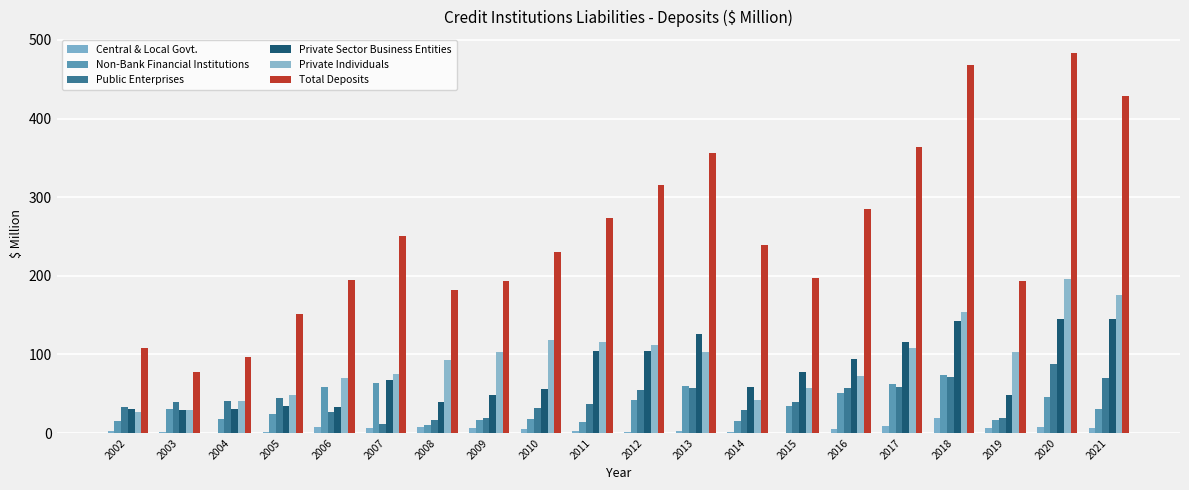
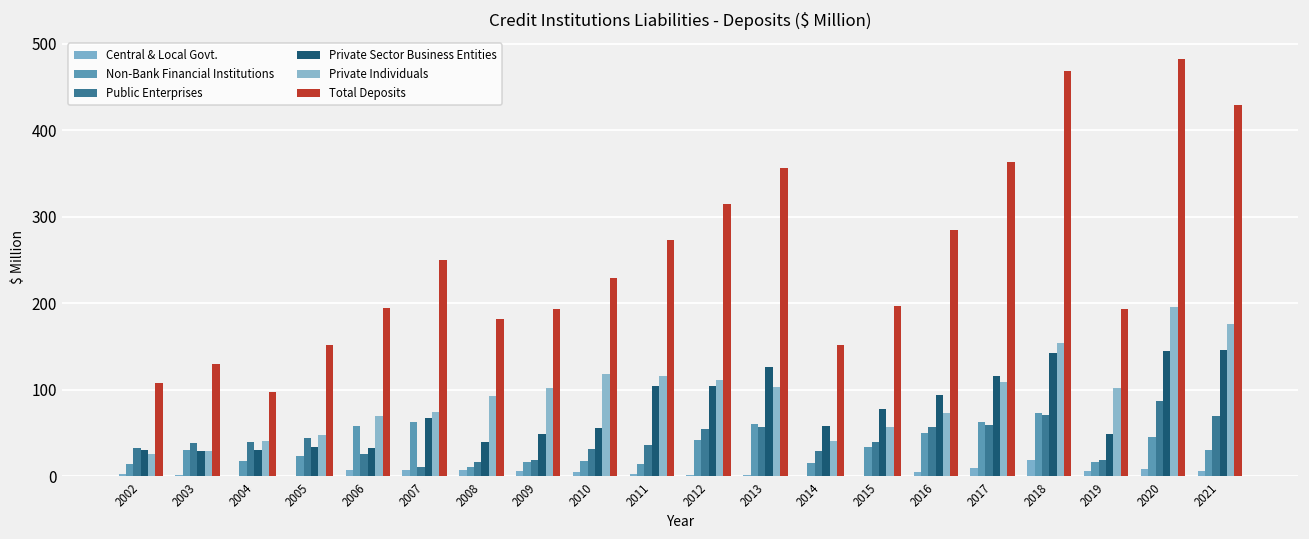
  {
    "Total Deposits": {
      "2002": 110,
-     "2003": 80,
+     "2003": 130,
      "2004": 100,
      "2005": 150,
      "2006": 190,
      "2007": 250,
      "2008": 180,
      "2009": 190,
      "2010": 230,
      "2011": 270,
      "2012": 320,
      "2013": 360,
-     "2014": 240,
+     "2014": 150,
      "2015": 200,
      "2016": 280,
      "2017": 360,
      "2018": 470,
      "2019": 190,
      "2020": 480,
      "2021": 430
    }
  }
